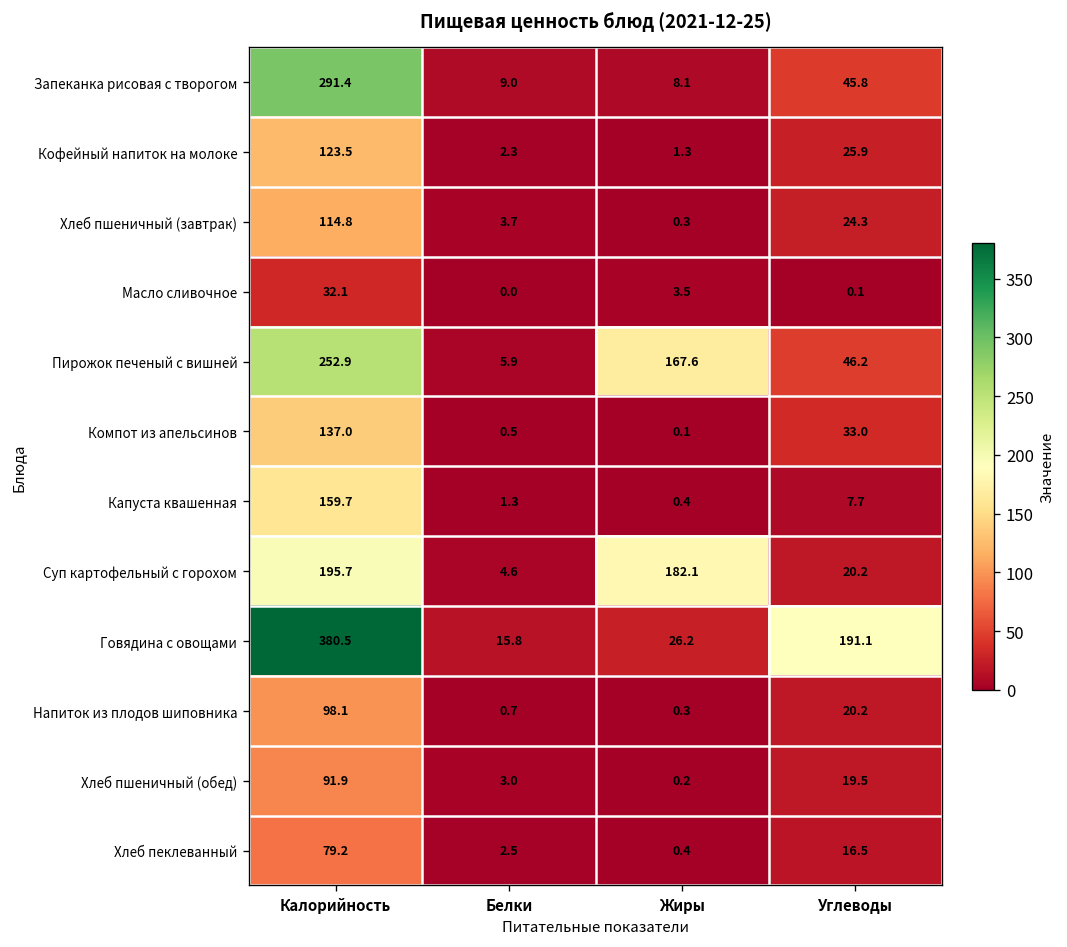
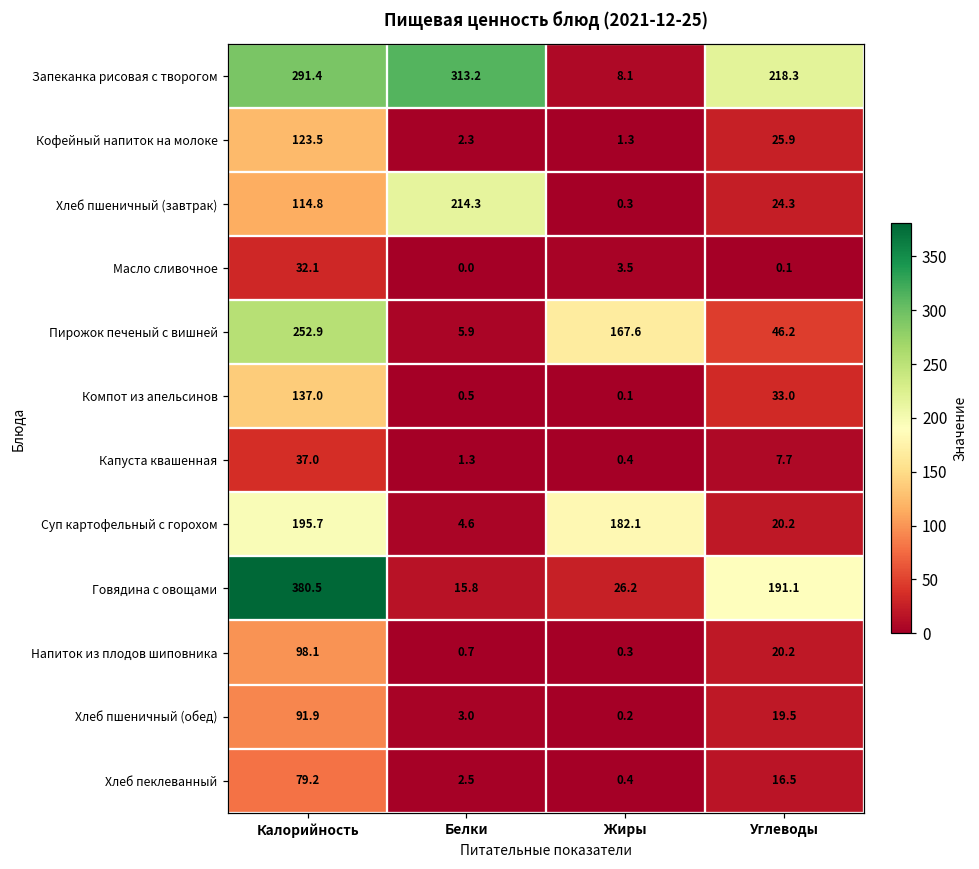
  {
    "Запеканка рисовая с творогом": {
      "Калорийность": 291.4,
-     "Белки": 9.0,
+     "Белки": 313.2,
      "Жиры": 8.1,
-     "Углеводы": 45.8
+     "Углеводы": 218.3
    },
    "Кофейный напиток на молоке": {
      "Калорийность": 123.5,
      "Белки": 2.3,
      "Жиры": 1.3,
      "Углеводы": 25.9
    },
    "Хлеб пшеничный (завтрак)": {
      "Калорийность": 114.8,
-     "Белки": 3.7,
+     "Белки": 214.3,
      "Жиры": 0.3,
      "Углеводы": 24.3
    },
    "Масло сливочное": {
      "Калорийность": 32.1,
      "Белки": 0.0,
      "Жиры": 3.5,
      "Углеводы": 0.1
    },
    "Пирожок печеный с вишней": {
      "Калорийность": 252.9,
      "Белки": 5.9,
      "Жиры": 167.6,
      "Углеводы": 46.2
    },
    "Компот из апельсинов": {
      "Калорийность": 137.0,
      "Белки": 0.5,
      "Жиры": 0.1,
      "Углеводы": 33.0
    },
    "Капуста квашенная": {
-     "Калорийность": 159.7,
+     "Калорийность": 37.0,
      "Белки": 1.3,
      "Жиры": 0.4,
      "Углеводы": 7.7
    },
    "Суп картофельный с горохом": {
      "Калорийность": 195.7,
      "Белки": 4.6,
      "Жиры": 182.1,
      "Углеводы": 20.2
    },
    "Говядина с овощами": {
      "Калорийность": 380.5,
      "Белки": 15.8,
      "Жиры": 26.2,
      "Углеводы": 191.1
    },
    "Напиток из плодов шиповника": {
      "Калорийность": 98.1,
      "Белки": 0.7,
      "Жиры": 0.3,
      "Углеводы": 20.2
    },
    "Хлеб пшеничный (обед)": {
      "Калорийность": 91.9,
      "Белки": 3.0,
      "Жиры": 0.2,
      "Углеводы": 19.5
    },
    "Хлеб пеклеванный": {
      "Калорийность": 79.2,
      "Белки": 2.5,
      "Жиры": 0.4,
      "Углеводы": 16.5
    }
  }
